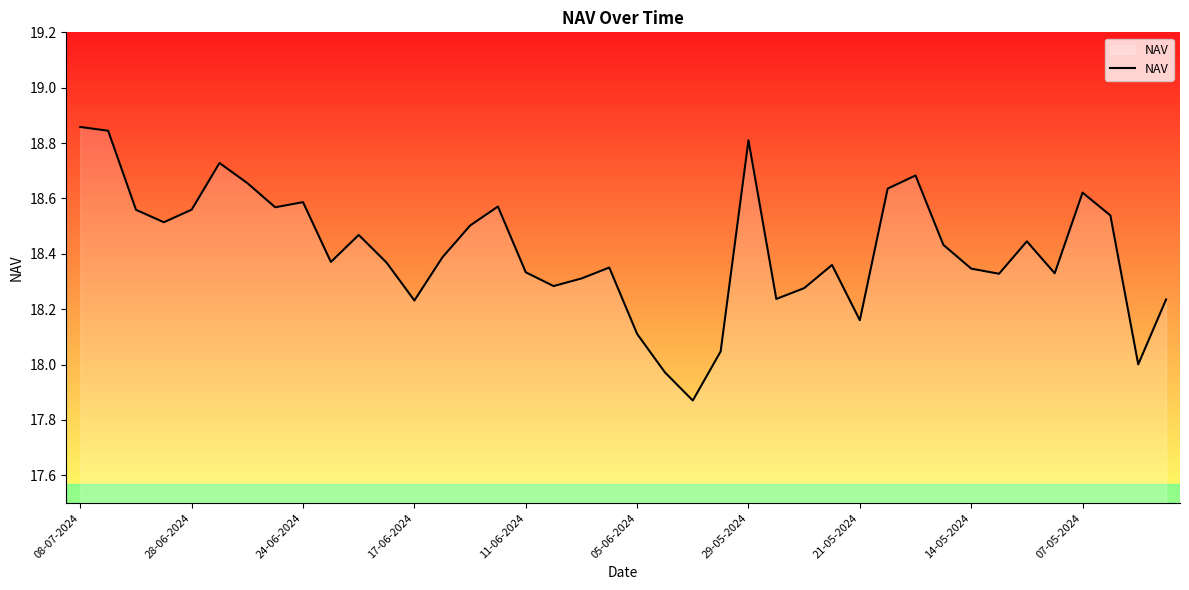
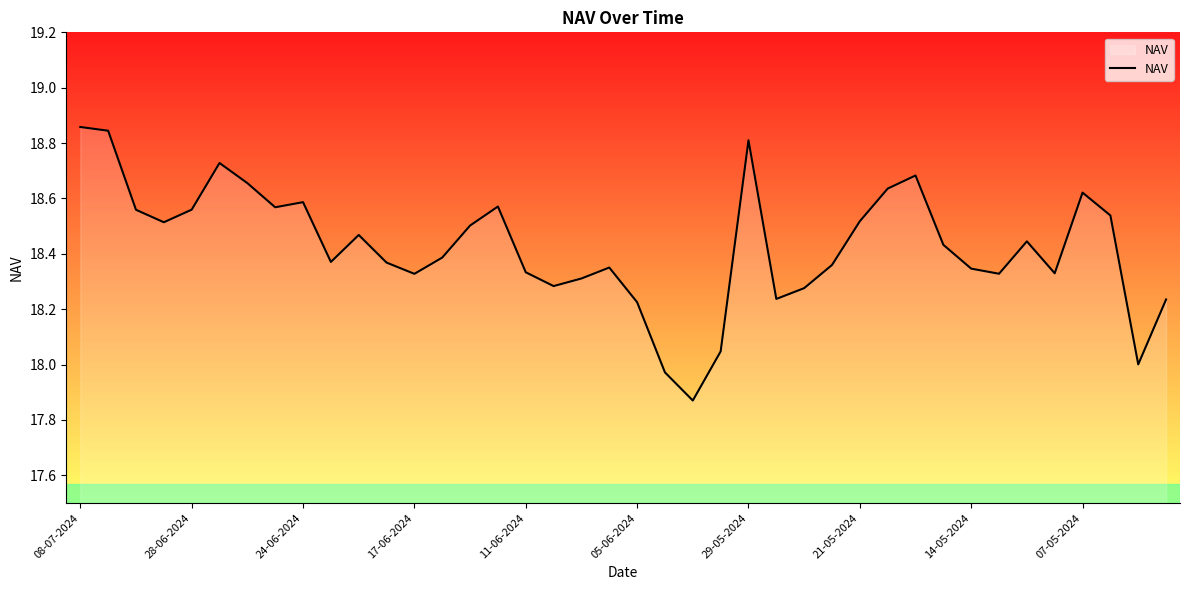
  {
    "08-07-2024": 18.86,
    "28-06-2024": 18.56,
    "24-06-2024": 18.59,
-   "17-06-2024": 18.23,
+   "17-06-2024": 18.33,
    "11-06-2024": 18.33,
-   "05-06-2024": 18.11,
+   "05-06-2024": 18.23,
    "29-05-2024": 18.81,
-   "21-05-2024": 18.16,
+   "21-05-2024": 18.52,
    "14-05-2024": 18.35,
    "07-05-2024": 18.62
  }
